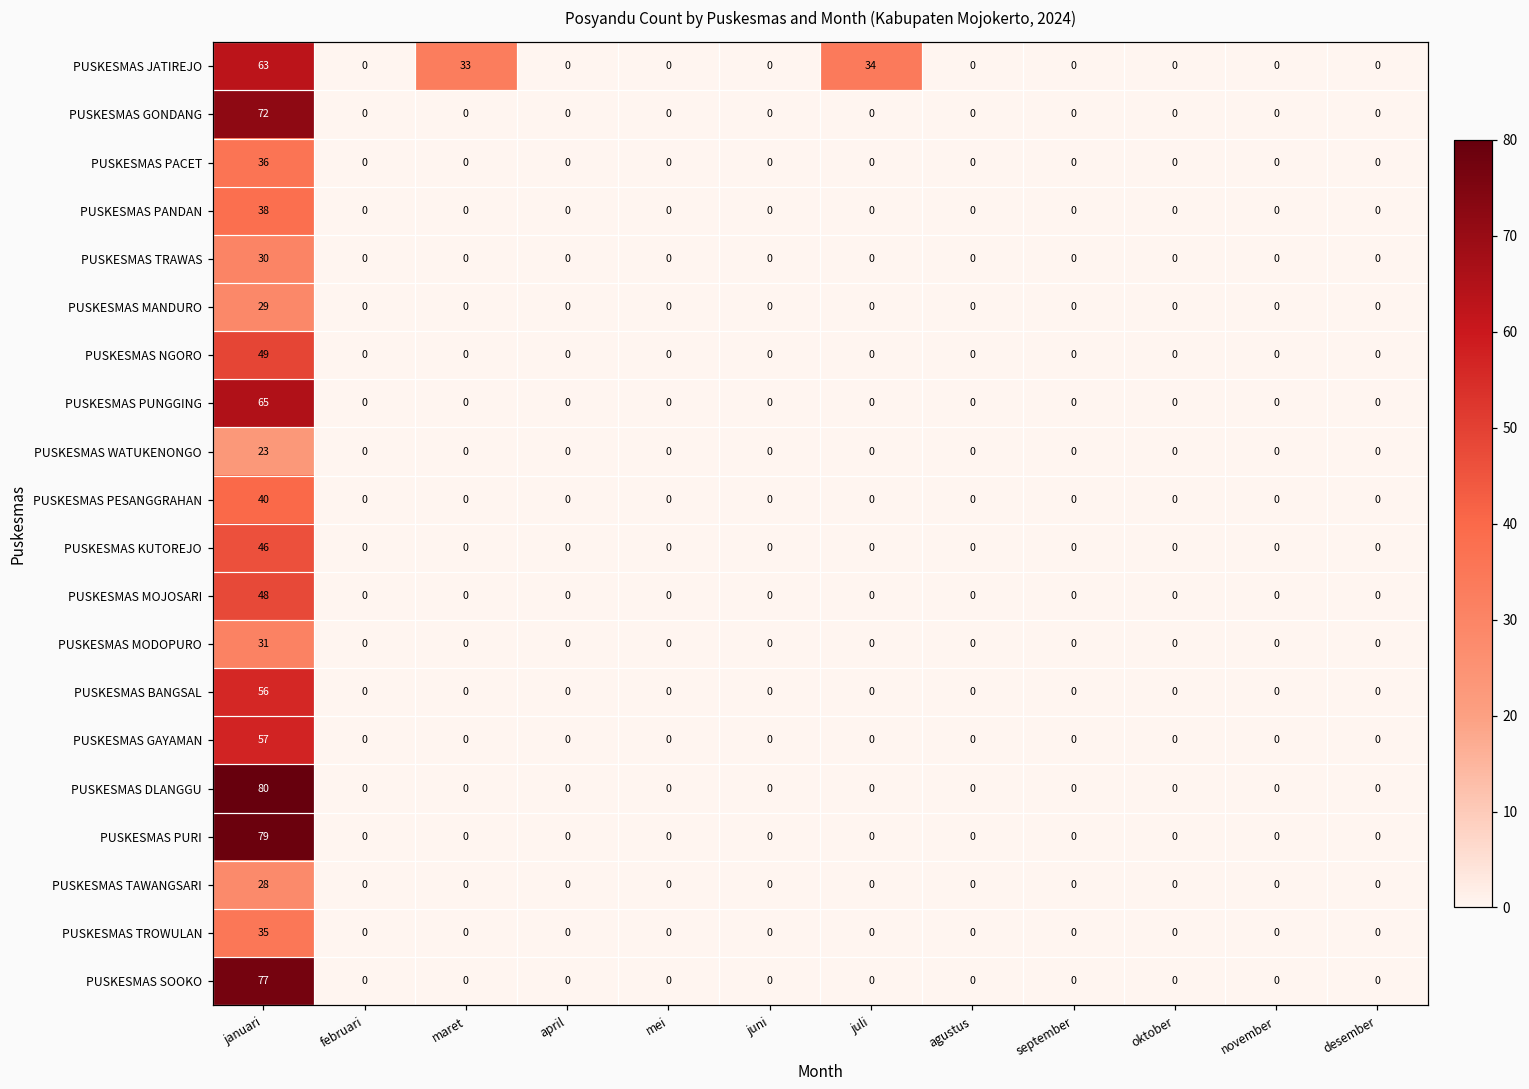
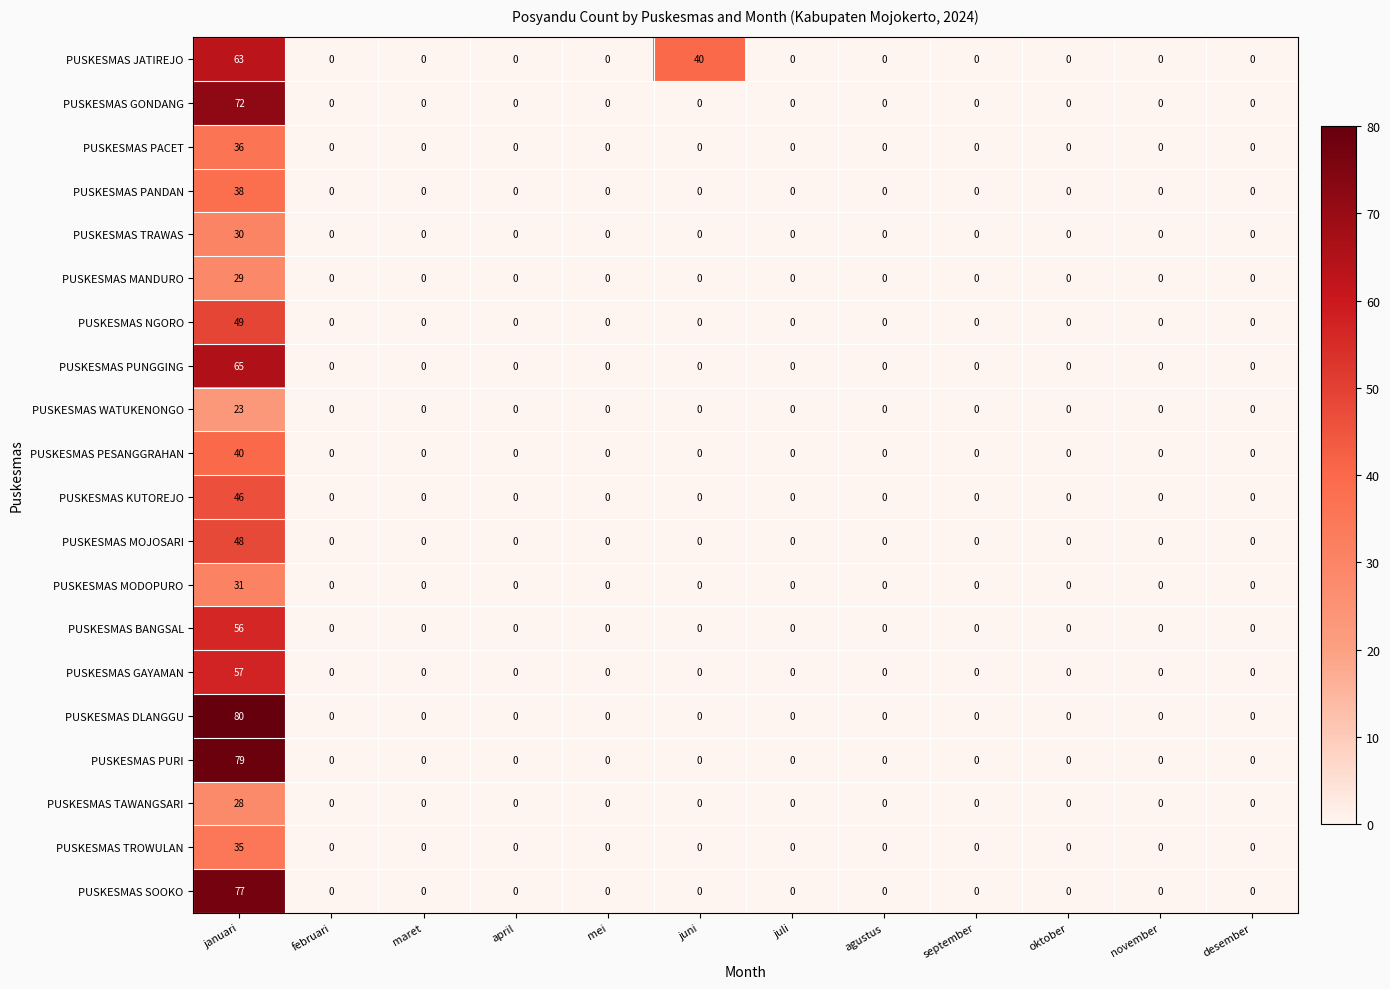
  {
    "PUSKESMAS JATIREJO": {
      "januari": 63,
      "februari": 0,
-     "maret": 33,
+     "maret": 0,
      "april": 0,
      "mei": 0,
-     "juni": 0,
-     "juli": 34,
+     "juni": 40,
+     "juli": 0,
      "agustus": 0,
      "september": 0,
      "oktober": 0,
      "november": 0,
      "desember": 0
    }
  }
